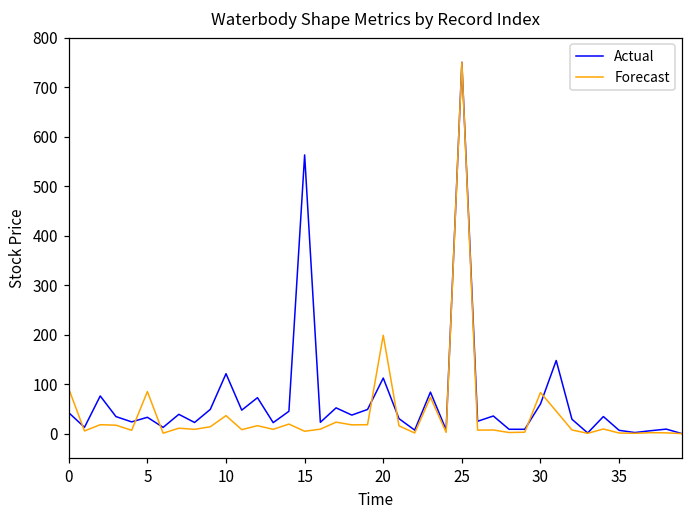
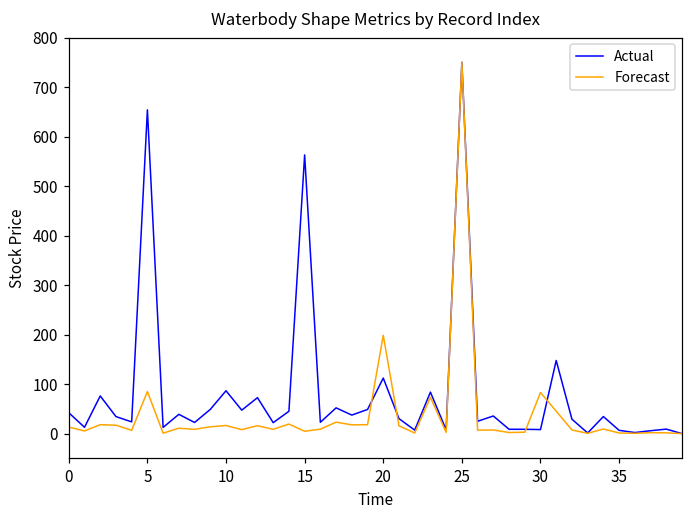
  {
    "Actual": {
      "0": 40,
-     "5": 30,
-     "10": 120,
+     "5": 650,
+     "10": 90,
      "15": 560,
      "20": 110,
-     "30": 60
+     "30": 10
    },
    "Forecast": {
-     "0": 90,
+     "0": 10,
      "5": 80,
-     "10": 40,
+     "10": 20,
      "15": 0,
      "20": 200,
      "30": 80
    }
  }
